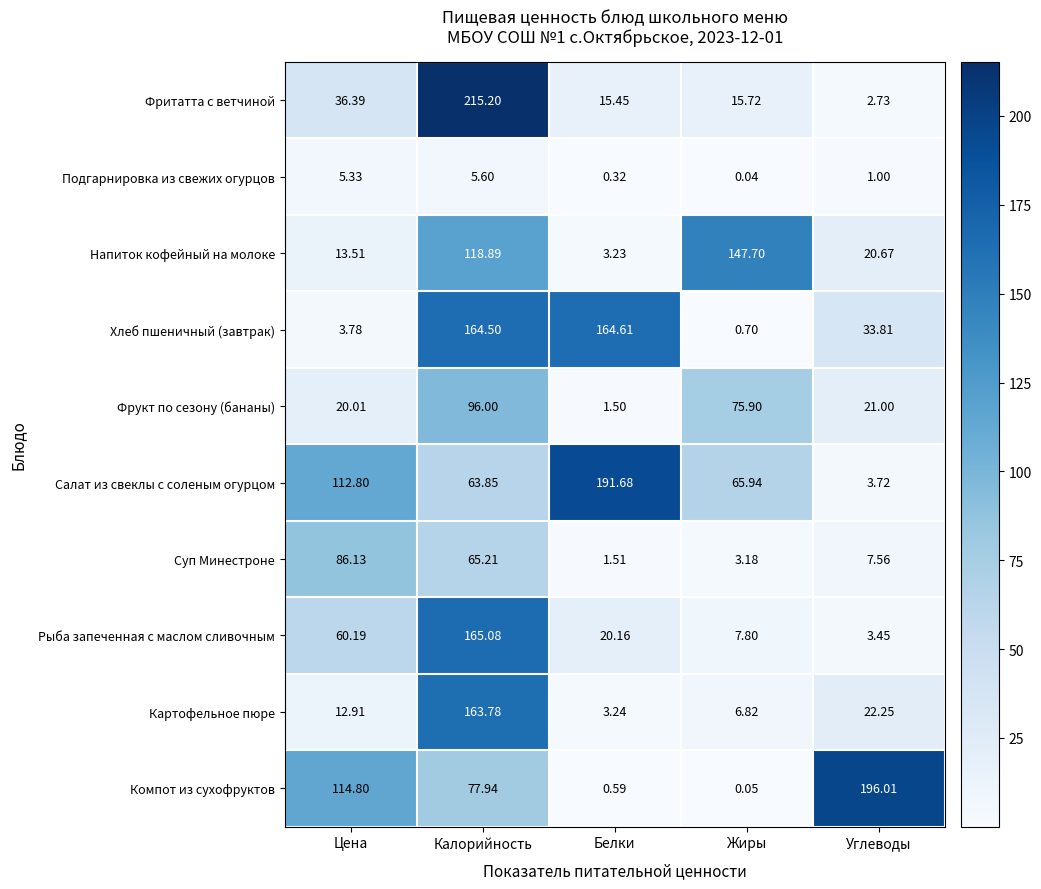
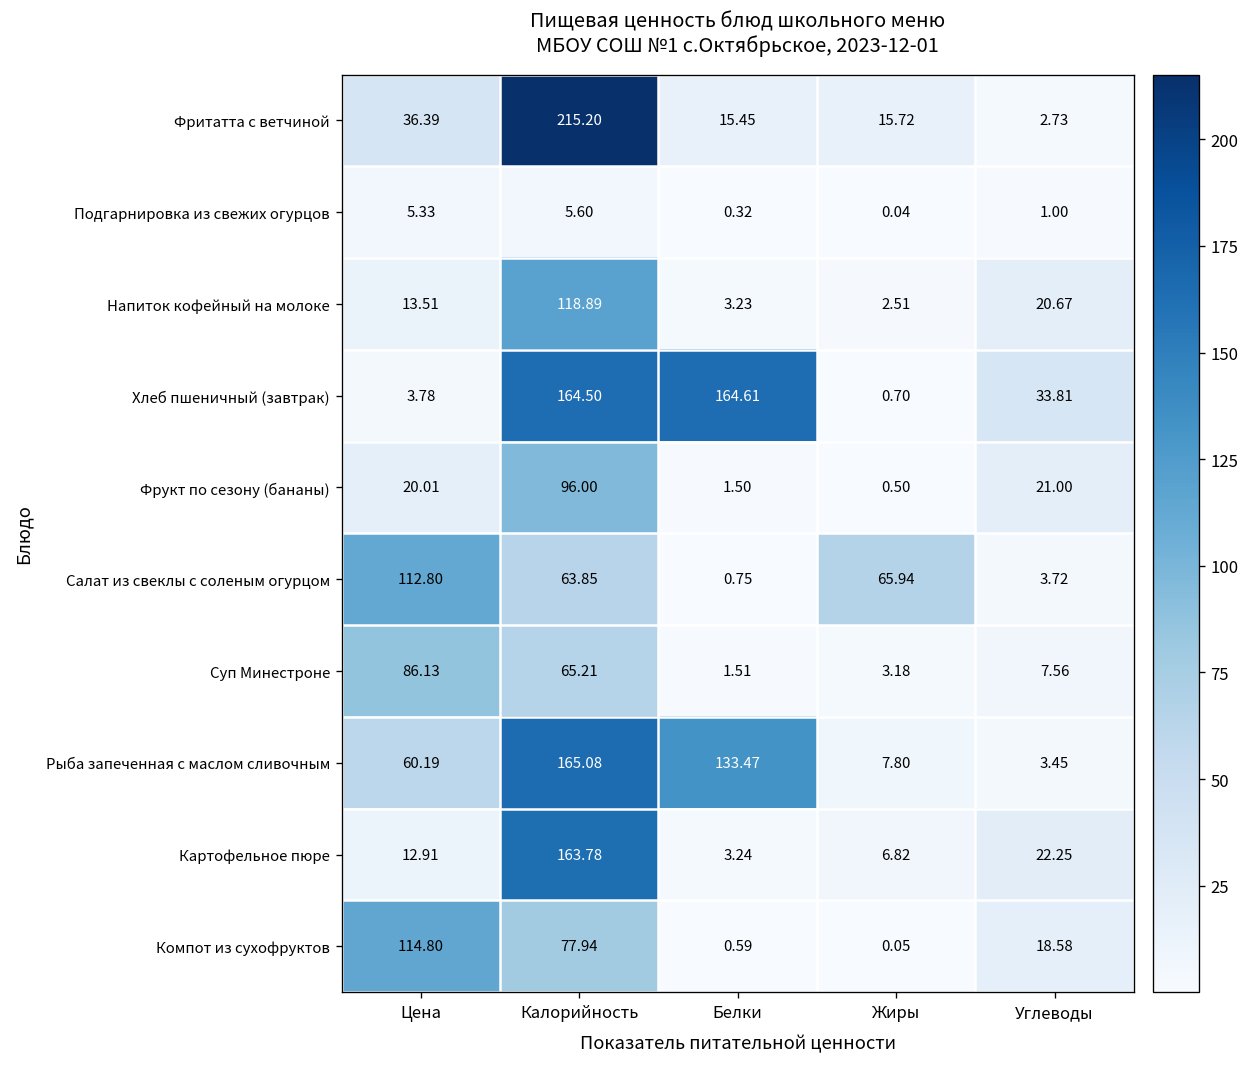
  {
    "Фритатта с ветчиной": {
      "Цена": 36.39,
      "Калорийность": 215.20,
      "Белки": 15.45,
      "Жиры": 15.72,
      "Углеводы": 2.73
    },
    "Подгарнировка из свежих огурцов": {
      "Цена": 5.33,
      "Калорийность": 5.60,
      "Белки": 0.32,
      "Жиры": 0.04,
      "Углеводы": 1.00
    },
    "Напиток кофейный на молоке": {
      "Цена": 13.51,
      "Калорийность": 118.89,
      "Белки": 3.23,
-     "Жиры": 147.70,
+     "Жиры": 2.51,
      "Углеводы": 20.67
    },
    "Хлеб пшеничный (завтрак)": {
      "Цена": 3.78,
      "Калорийность": 164.50,
      "Белки": 164.61,
      "Жиры": 0.70,
      "Углеводы": 33.81
    },
    "Фрукт по сезону (бананы)": {
      "Цена": 20.01,
      "Калорийность": 96.00,
      "Белки": 1.50,
-     "Жиры": 75.90,
+     "Жиры": 0.50,
      "Углеводы": 21.00
    },
    "Салат из свеклы с соленым огурцом": {
      "Цена": 112.80,
      "Калорийность": 63.85,
-     "Белки": 191.68,
+     "Белки": 0.75,
      "Жиры": 65.94,
      "Углеводы": 3.72
    },
    "Суп Минестроне": {
      "Цена": 86.13,
      "Калорийность": 65.21,
      "Белки": 1.51,
      "Жиры": 3.18,
      "Углеводы": 7.56
    },
    "Рыба запеченная с маслом сливочным": {
      "Цена": 60.19,
      "Калорийность": 165.08,
-     "Белки": 20.16,
+     "Белки": 133.47,
      "Жиры": 7.80,
      "Углеводы": 3.45
    },
    "Картофельное пюре": {
      "Цена": 12.91,
      "Калорийность": 163.78,
      "Белки": 3.24,
      "Жиры": 6.82,
      "Углеводы": 22.25
    },
    "Компот из сухофруктов": {
      "Цена": 114.80,
      "Калорийность": 77.94,
      "Белки": 0.59,
      "Жиры": 0.05,
-     "Углеводы": 196.01
+     "Углеводы": 18.58
    }
  }
